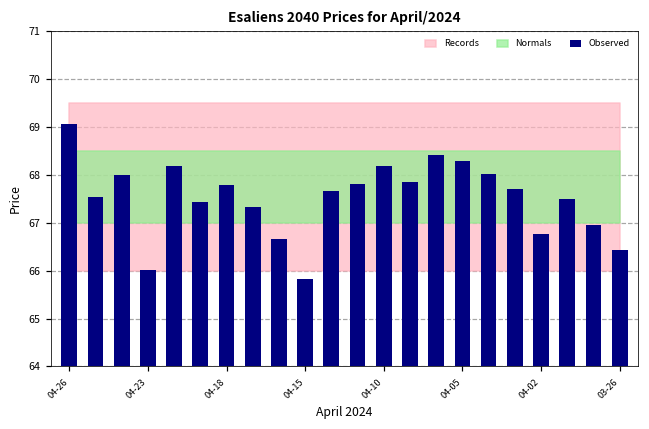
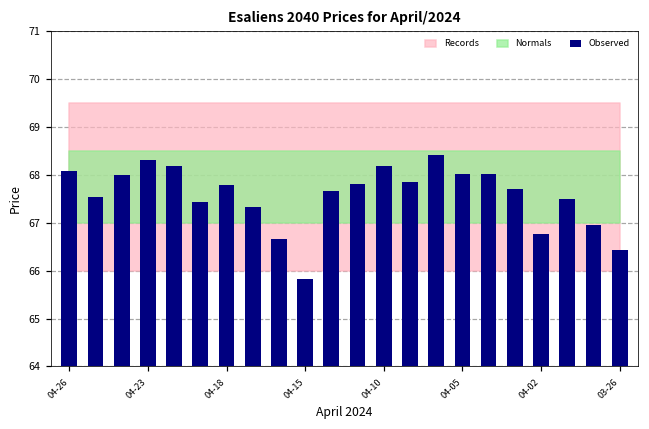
  {
    "Observed": {
-     "04-26": 69.1,
-     "04-23": 66.0,
+     "04-26": 68.1,
+     "04-23": 68.3,
      "04-18": 67.8,
      "04-15": 65.8,
      "04-10": 68.2,
-     "04-05": 68.3,
+     "04-05": 68.0,
      "04-02": 66.8,
      "03-26": 66.4
    },
    "Records": {
      "04-26": 69.5,
      "04-23": 69.5,
      "04-18": 69.5,
      "04-15": 69.5,
      "04-10": 69.5,
      "04-05": 69.5,
      "04-02": 69.5,
      "03-26": 69.5
    },
    "Normals": {
      "04-26": 68.5,
      "04-23": 68.5,
      "04-18": 68.5,
      "04-15": 68.5,
      "04-10": 68.5,
      "04-05": 68.5,
      "04-02": 68.5,
      "03-26": 68.5
    }
  }
